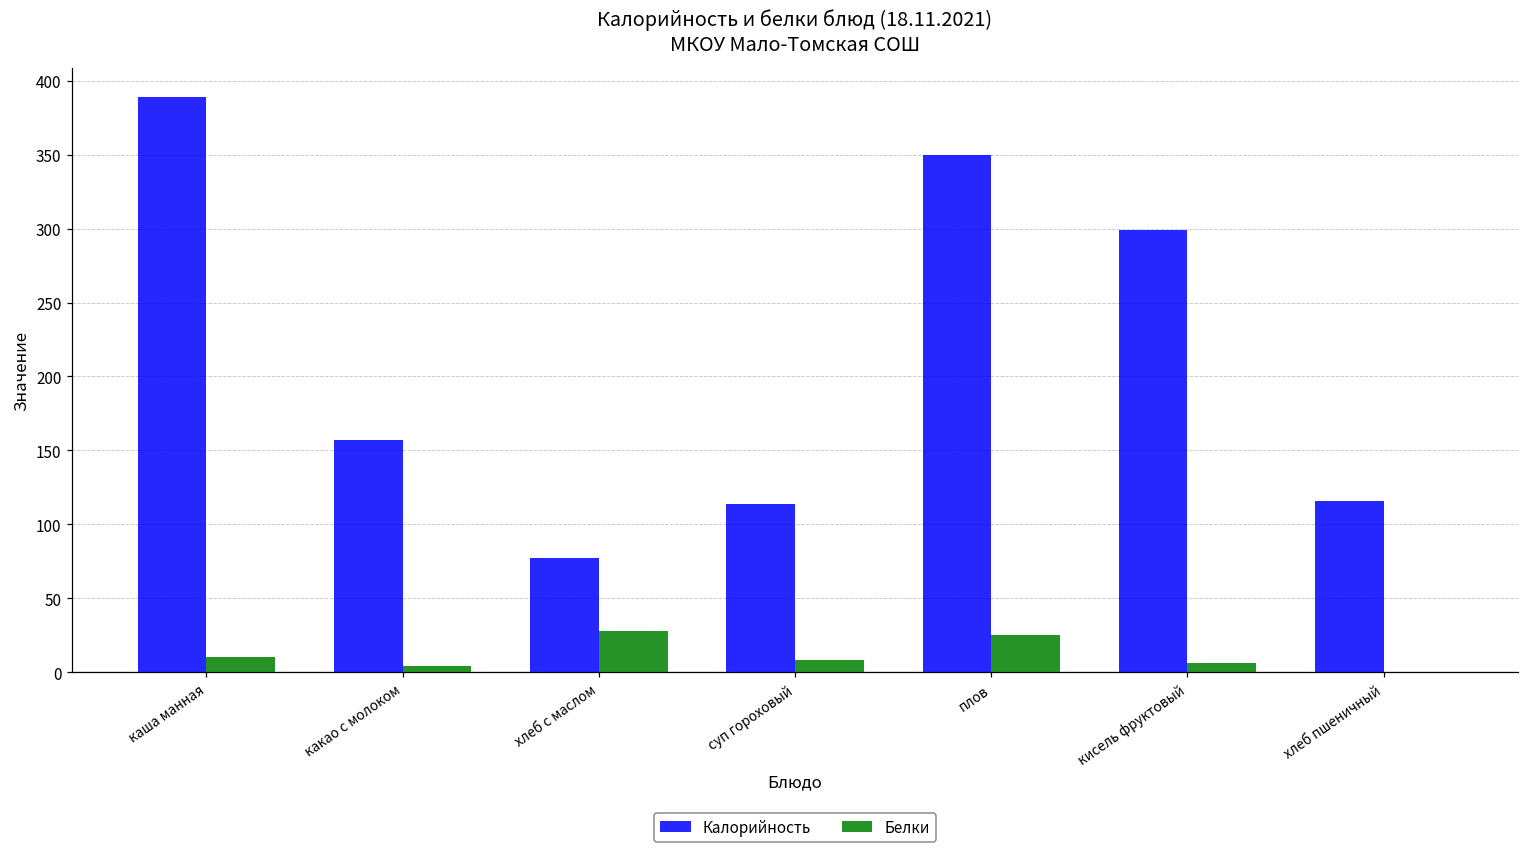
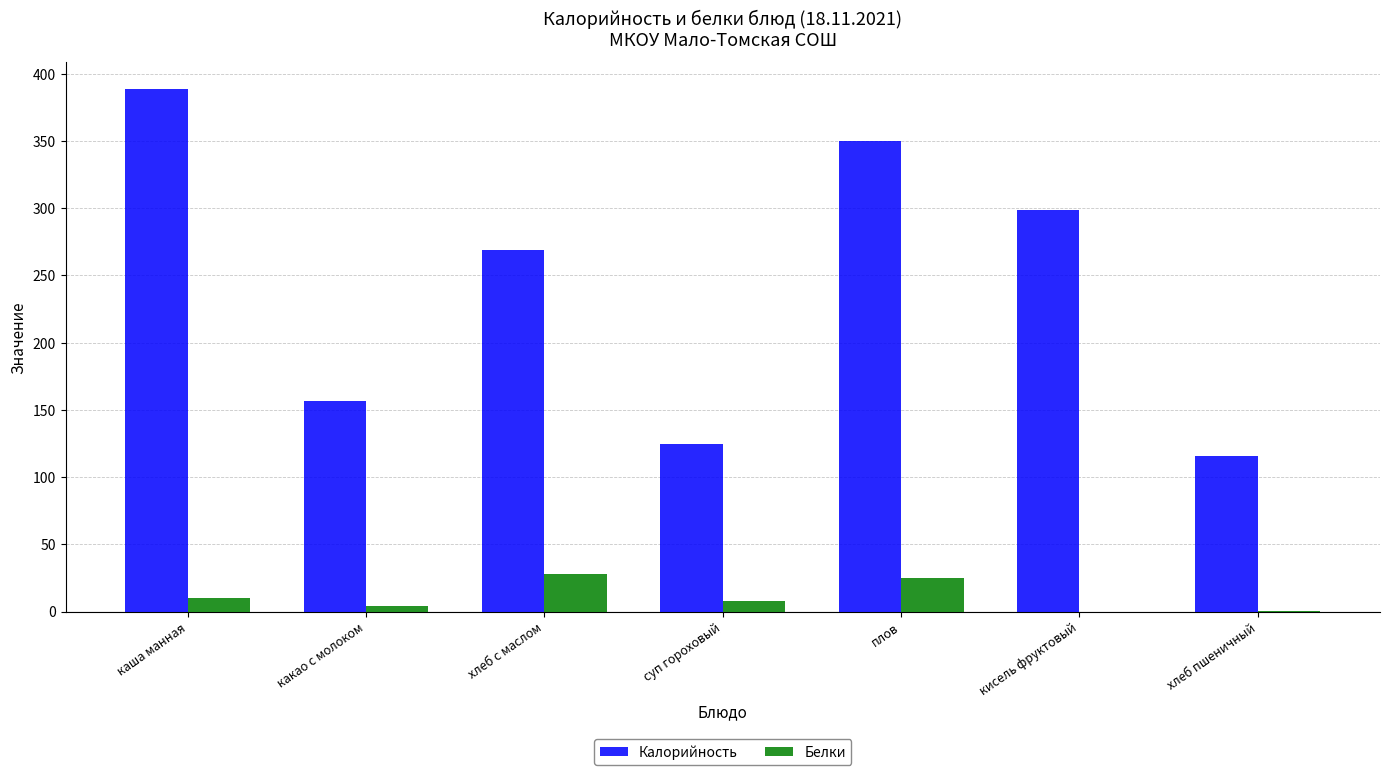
  {
    "Калорийность": {
      "каша манная": 389,
      "какао с молоком": 157,
-     "хлеб с маслом": 77,
-     "суп гороховый": 114,
+     "хлеб с маслом": 269,
+     "суп гороховый": 125,
      "плов": 350,
      "кисель фруктовый": 299,
      "хлеб пшеничный": 116
    },
    "Белки": {
      "каша манная": 10,
      "какао с молоком": 4,
      "хлеб с маслом": 28,
      "суп гороховый": 8,
      "плов": 25,
-     "кисель фруктовый": 6
+     "кисель фруктовый": 0
    }
  }
